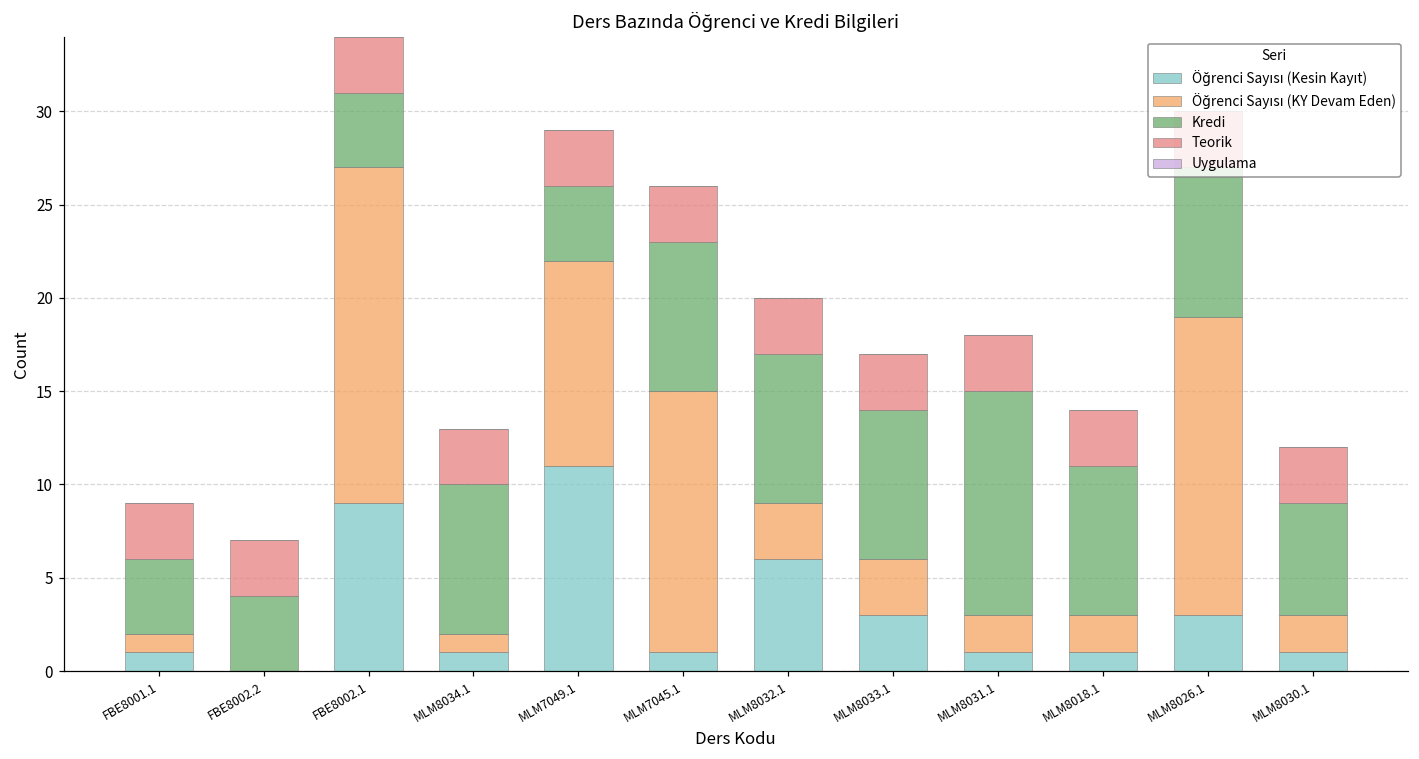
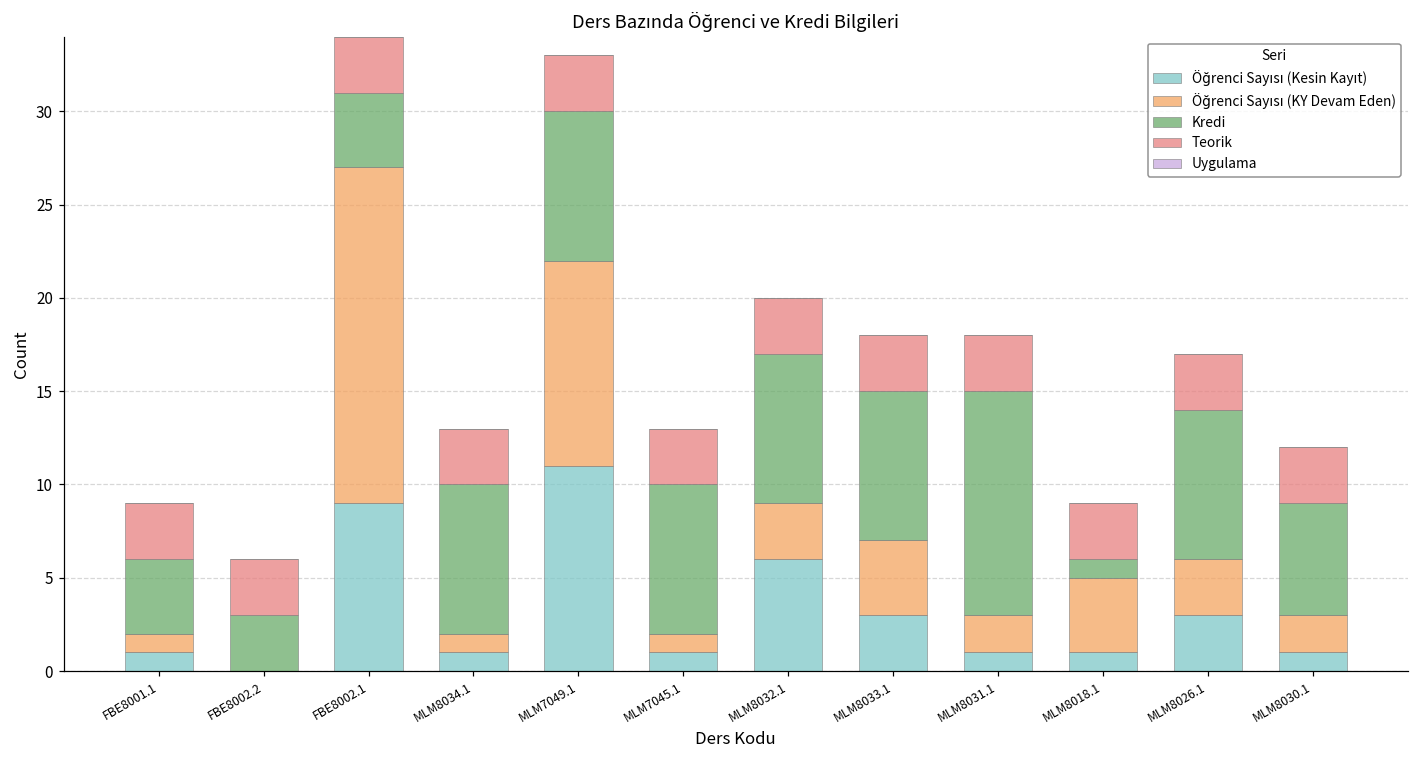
  {
    "Öğrenci Sayısı (Kesin Kayıt)": {
      "FBE8001.1": 1,
      "FBE8002.2": 0,
      "FBE8002.1": 9,
      "MLM8034.1": 1,
      "MLM7049.1": 11,
      "MLM7045.1": 1,
      "MLM8032.1": 6,
      "MLM8033.1": 3,
      "MLM8031.1": 1,
      "MLM8018.1": 1,
      "MLM8026.1": 3,
      "MLM8030.1": 1
    },
    "Öğrenci Sayısı (KY Devam Eden)": {
      "FBE8001.1": 1,
      "FBE8002.2": 0,
      "FBE8002.1": 18,
      "MLM8034.1": 1,
      "MLM7049.1": 11,
-     "MLM7045.1": 14,
+     "MLM7045.1": 1,
      "MLM8032.1": 3,
-     "MLM8033.1": 3,
+     "MLM8033.1": 4,
      "MLM8031.1": 2,
-     "MLM8018.1": 2,
-     "MLM8026.1": 16,
+     "MLM8018.1": 4,
+     "MLM8026.1": 3,
      "MLM8030.1": 2
    },
    "Kredi": {
      "FBE8001.1": 4,
-     "FBE8002.2": 4,
+     "FBE8002.2": 3,
      "FBE8002.1": 4,
      "MLM8034.1": 8,
-     "MLM7049.1": 4,
+     "MLM7049.1": 8,
      "MLM7045.1": 8,
      "MLM8032.1": 8,
      "MLM8033.1": 8,
      "MLM8031.1": 12,
-     "MLM8018.1": 8,
+     "MLM8018.1": 1,
      "MLM8030.1": 6
    }
  }
